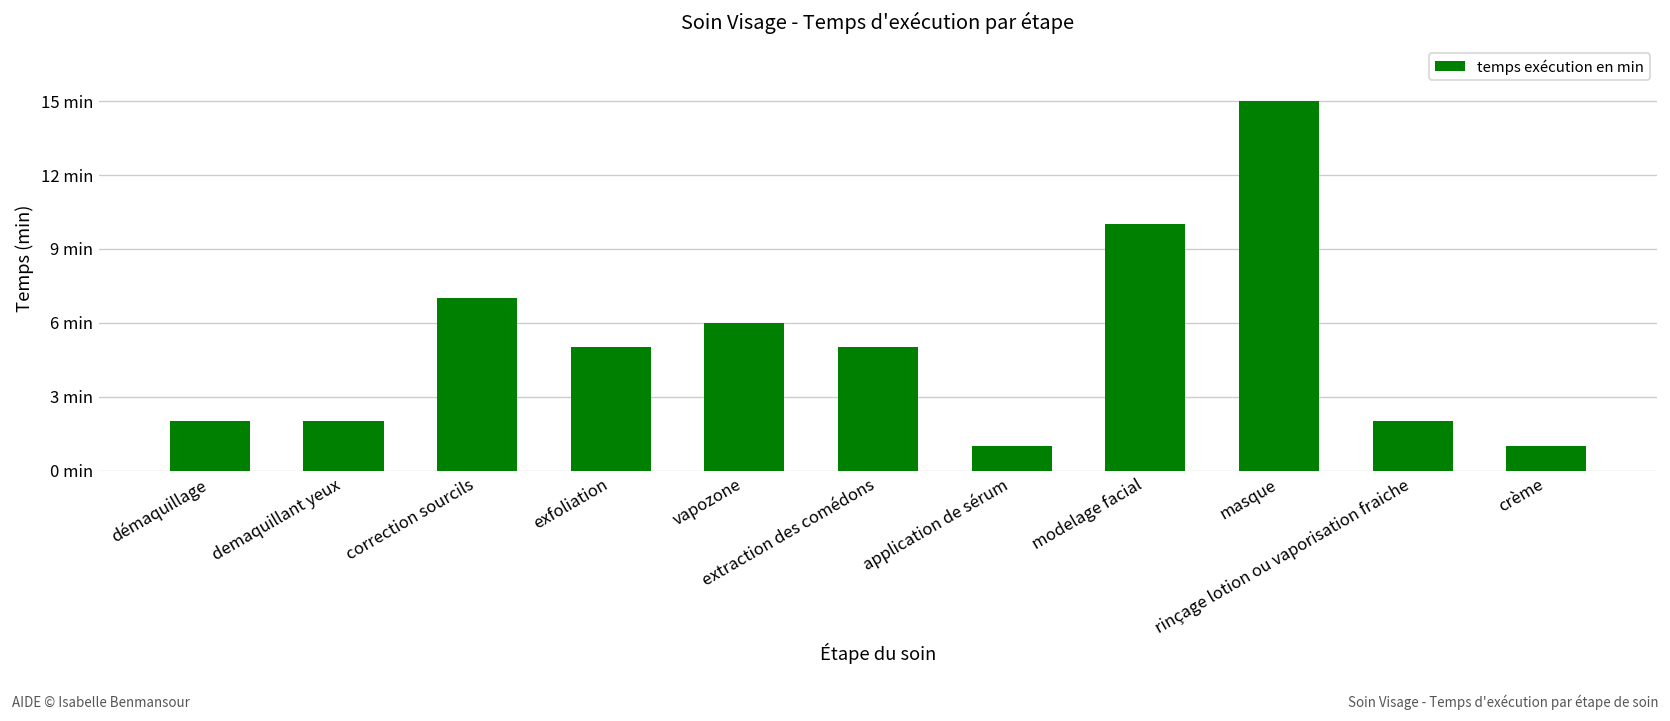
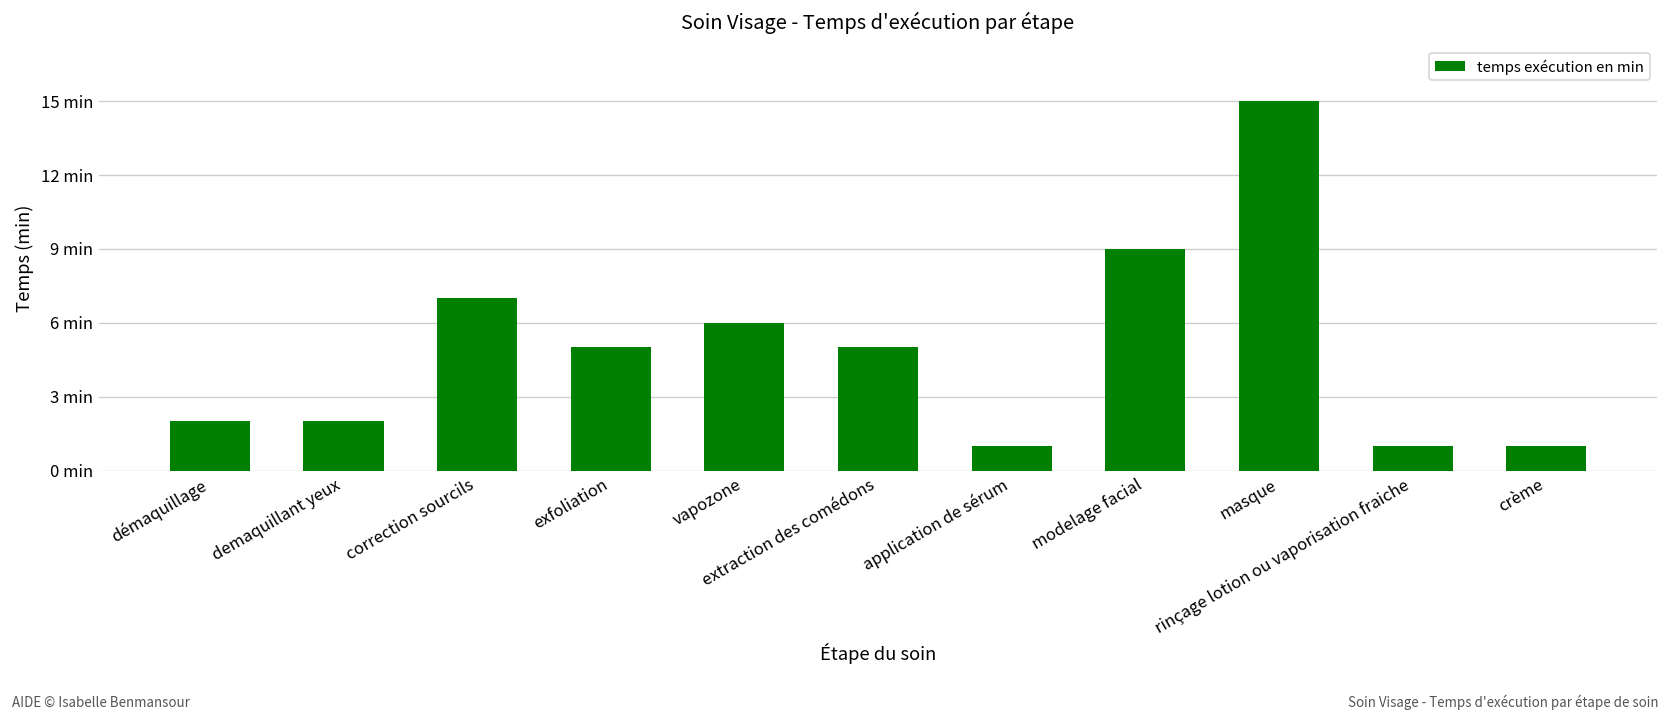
  {
    "démaquillage": "2 min",
    "demaquillant yeux": "2 min",
    "correction sourcils": "7 min",
    "exfoliation": "5 min",
    "vapozone": "6 min",
    "extraction des comédons": "5 min",
    "application de sérum": "1 min",
-   "modelage facial": "10 min",
+   "modelage facial": "9 min",
    "masque": "15 min",
-   "rinçage lotion ou vaporisation fraiche": "2 min",
+   "rinçage lotion ou vaporisation fraiche": "1 min",
    "crème": "1 min"
  }
